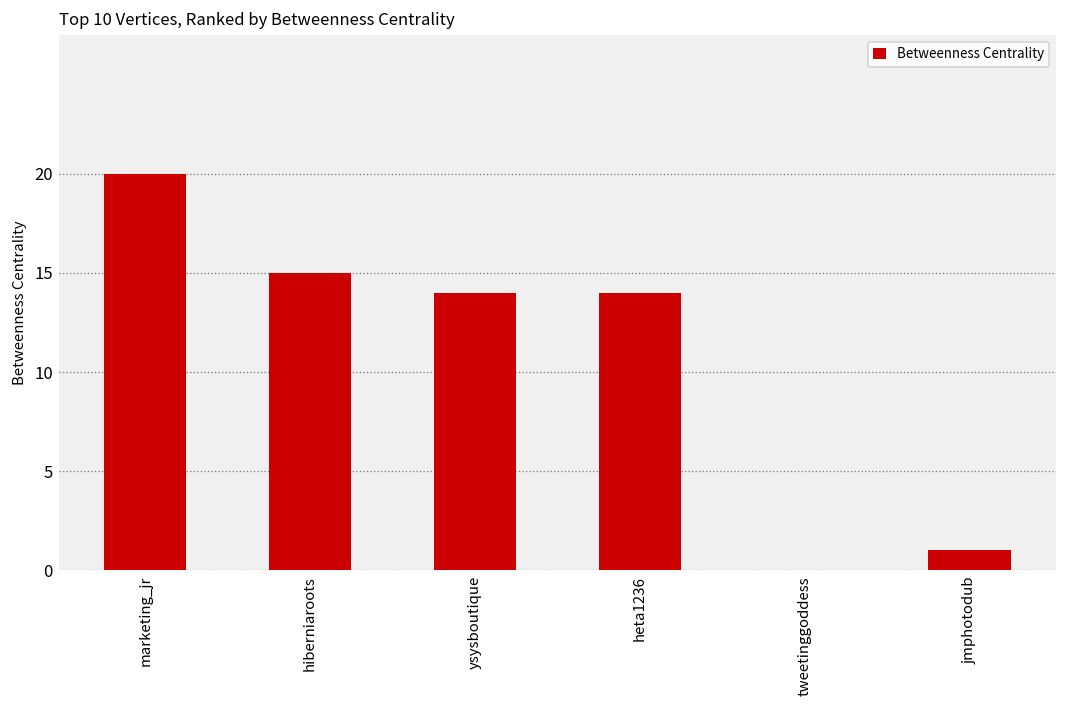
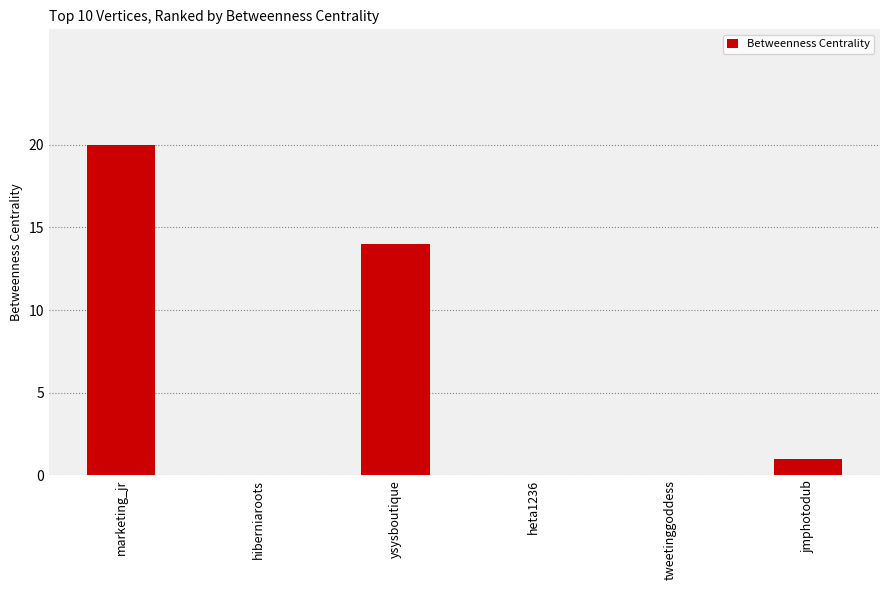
  {
    "marketing_jr": 20,
-   "hiberniaroots": 15,
+   "hiberniaroots": 0,
    "ysysboutique": 14,
-   "heta1236": 14,
+   "heta1236": 0,
    "tweetinggoddess": 0,
    "jmphotodub": 1
  }
